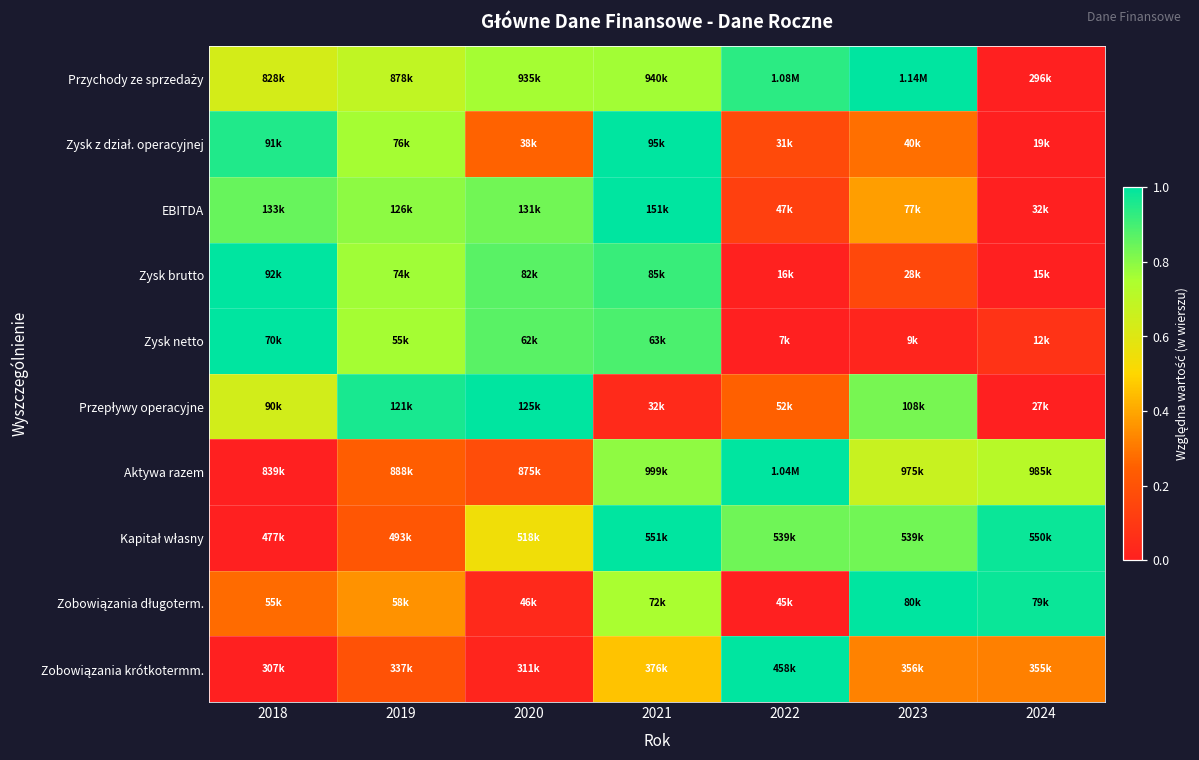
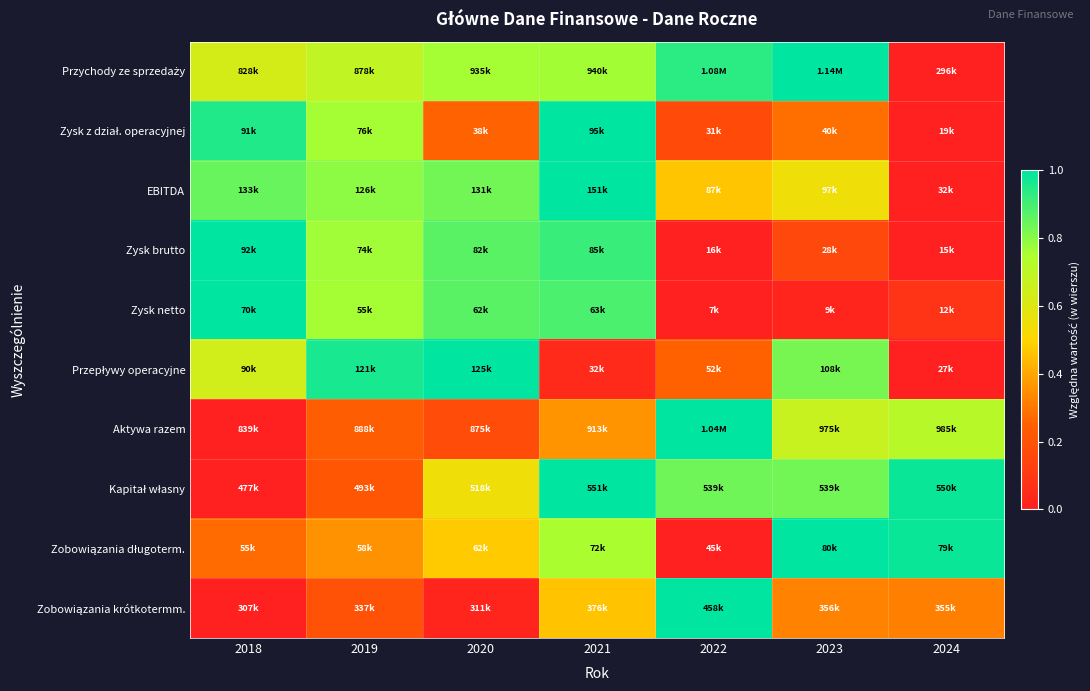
  {
    "Przychody ze sprzedaży": {
      "2018": "828k",
      "2019": "878k",
      "2020": "935k",
      "2021": "940k",
      "2022": "1.08M",
      "2023": "1.14M",
      "2024": "296k"
    },
    "Zysk z dział. operacyjnej": {
      "2018": "91k",
      "2019": "76k",
      "2020": "38k",
      "2021": "95k",
      "2022": "31k",
      "2023": "40k",
      "2024": "19k"
    },
    "EBITDA": {
      "2018": "133k",
      "2019": "126k",
      "2020": "131k",
      "2021": "151k",
-     "2022": "47k",
-     "2023": "77k",
+     "2022": "87k",
+     "2023": "97k",
      "2024": "32k"
    },
    "Zysk brutto": {
      "2018": "92k",
      "2019": "74k",
      "2020": "82k",
      "2021": "85k",
      "2022": "16k",
      "2023": "28k",
      "2024": "15k"
    },
    "Zysk netto": {
      "2018": "70k",
      "2019": "55k",
      "2020": "62k",
      "2021": "63k",
      "2022": "7k",
      "2023": "9k",
      "2024": "12k"
    },
    "Przepływy operacyjne": {
      "2018": "90k",
      "2019": "121k",
      "2020": "125k",
      "2021": "32k",
      "2022": "52k",
      "2023": "108k",
      "2024": "27k"
    },
    "Aktywa razem": {
      "2018": "839k",
      "2019": "888k",
      "2020": "875k",
-     "2021": "999k",
+     "2021": "913k",
      "2022": "1.04M",
      "2023": "975k",
      "2024": "985k"
    },
    "Kapitał własny": {
      "2018": "477k",
      "2019": "493k",
      "2020": "518k",
      "2021": "551k",
      "2022": "539k",
      "2023": "539k",
      "2024": "550k"
    },
    "Zobowiązania długoterm.": {
      "2018": "55k",
      "2019": "58k",
-     "2020": "46k",
+     "2020": "62k",
      "2021": "72k",
      "2022": "45k",
      "2023": "80k",
      "2024": "79k"
    },
    "Zobowiązania krótkotermm.": {
      "2018": "307k",
      "2019": "337k",
      "2020": "311k",
      "2021": "376k",
      "2022": "458k",
      "2023": "356k",
      "2024": "355k"
    }
  }
